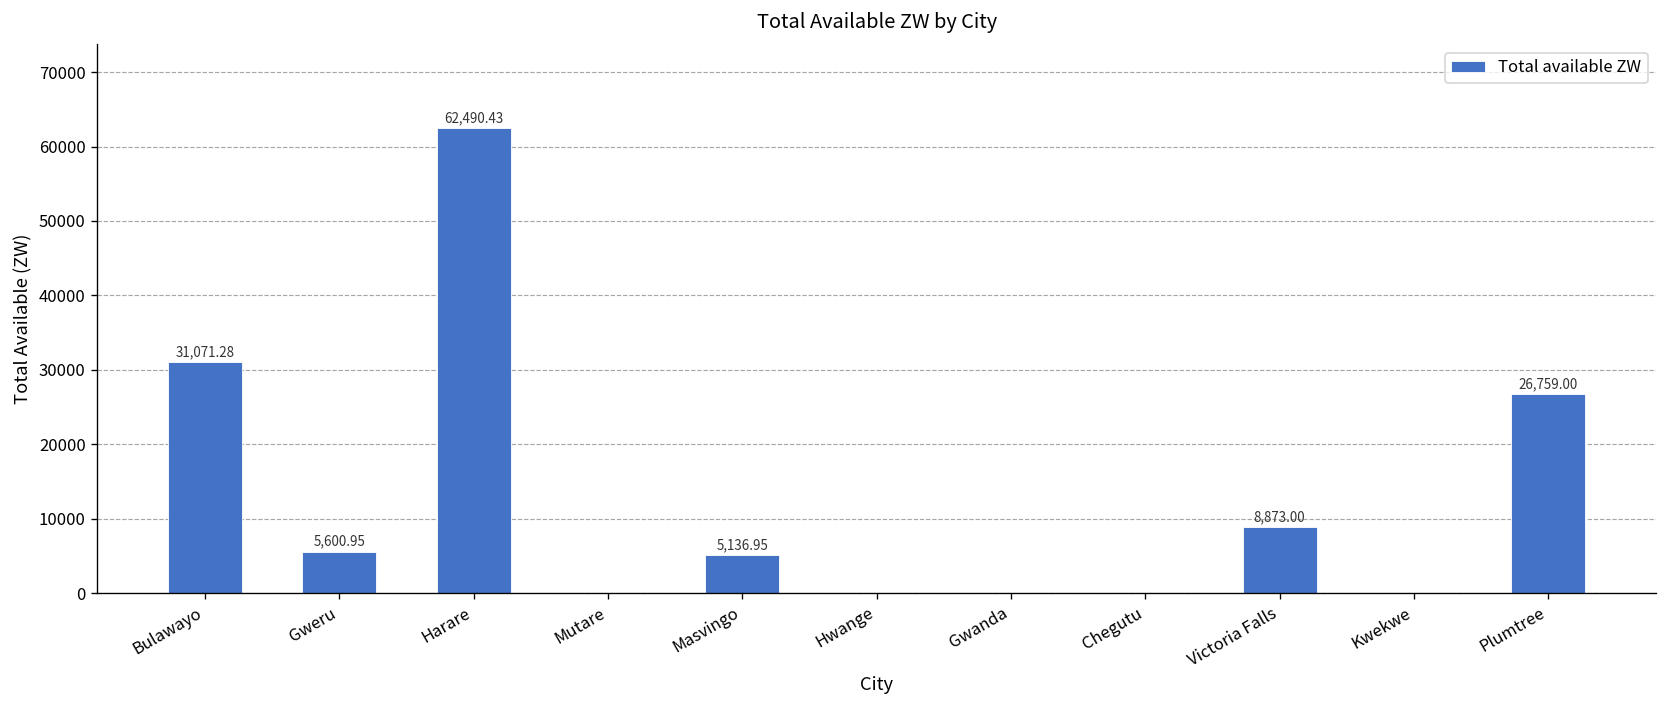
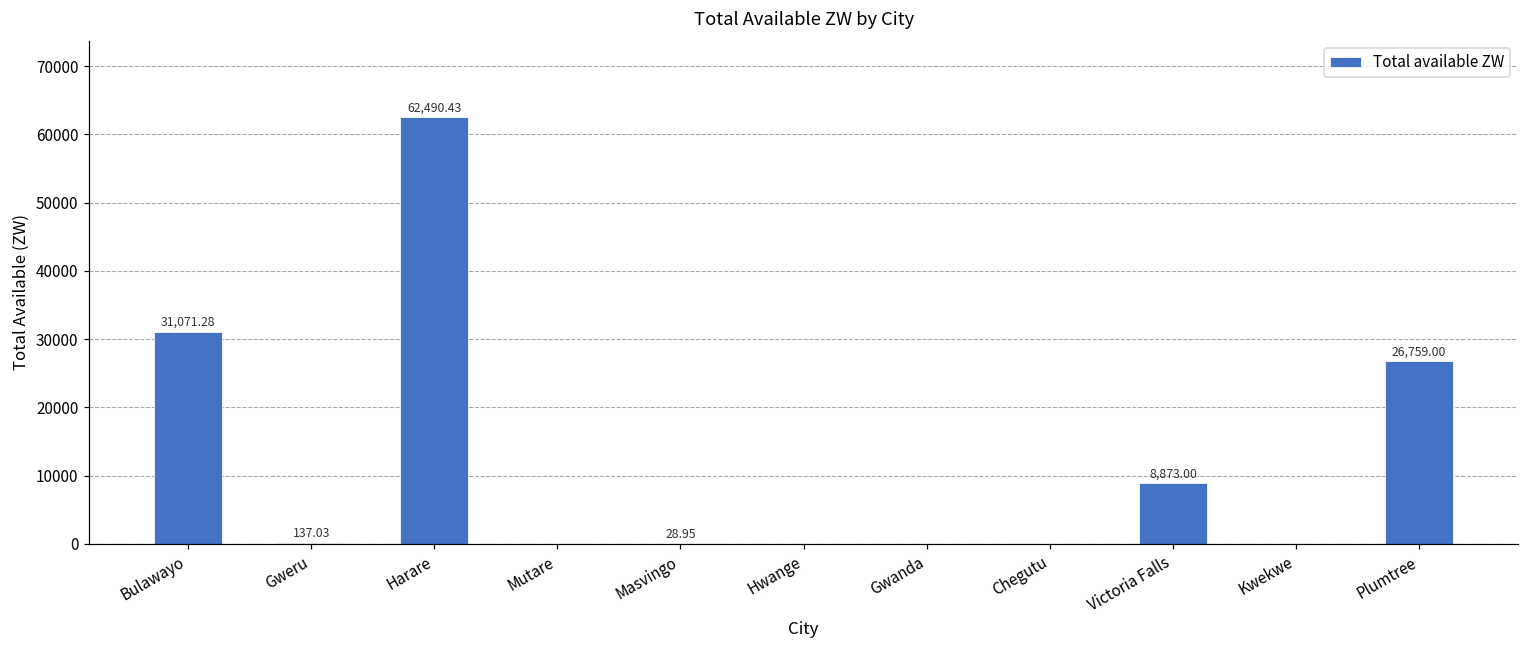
  {
    "Bulawayo": "31,071.28",
-   "Gweru": "5,600.95",
+   "Gweru": "137.03",
    "Harare": "62,490.43",
-   "Masvingo": "5,136.95",
+   "Masvingo": "28.95",
    "Victoria Falls": "8,873.00",
    "Plumtree": "26,759.00"
  }
